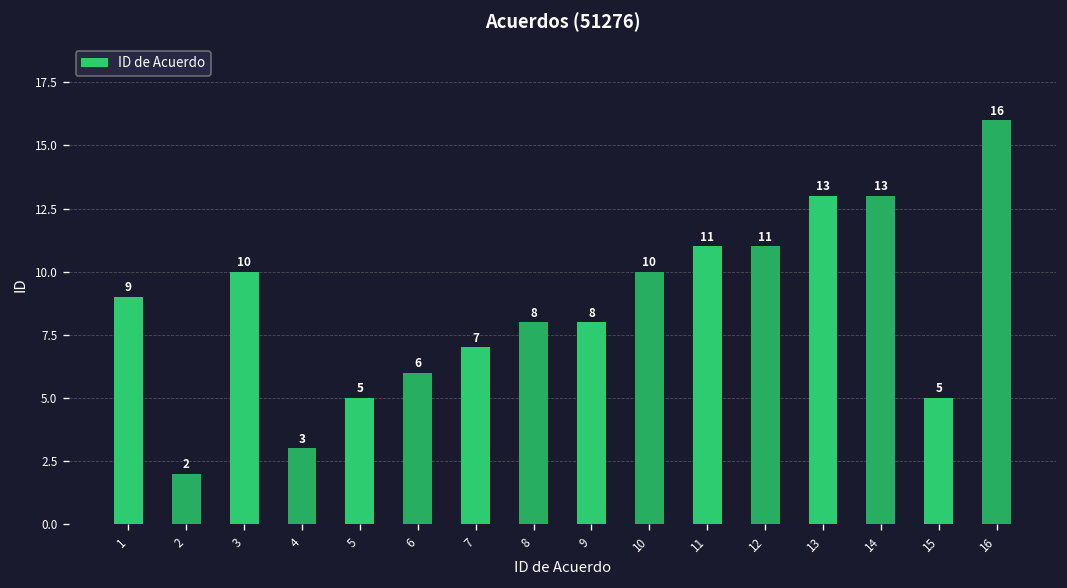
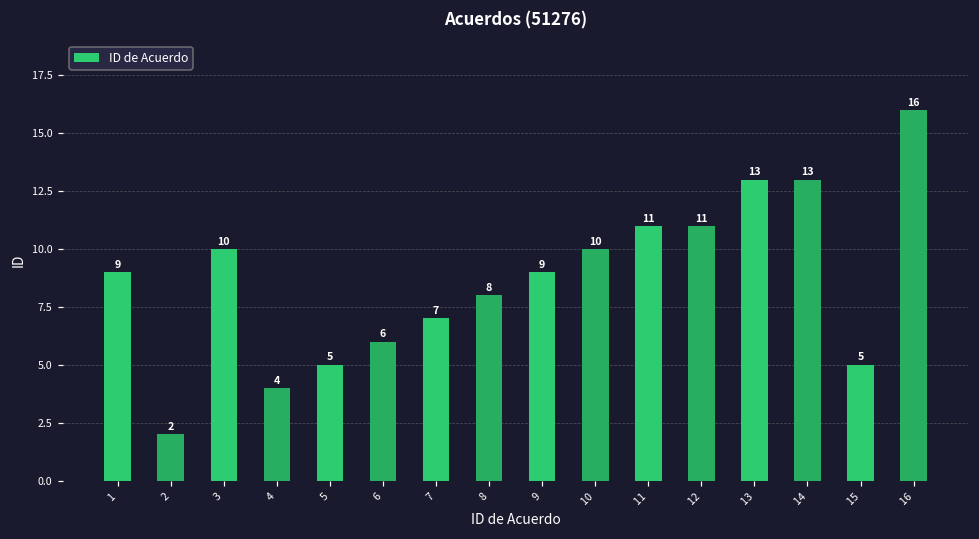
  {
    "1": 9,
    "2": 2,
    "3": 10,
-   "4": 3,
+   "4": 4,
    "5": 5,
    "6": 6,
    "7": 7,
    "8": 8,
-   "9": 8,
+   "9": 9,
    "10": 10,
    "11": 11,
    "12": 11,
    "13": 13,
    "14": 13,
    "15": 5,
    "16": 16
  }
